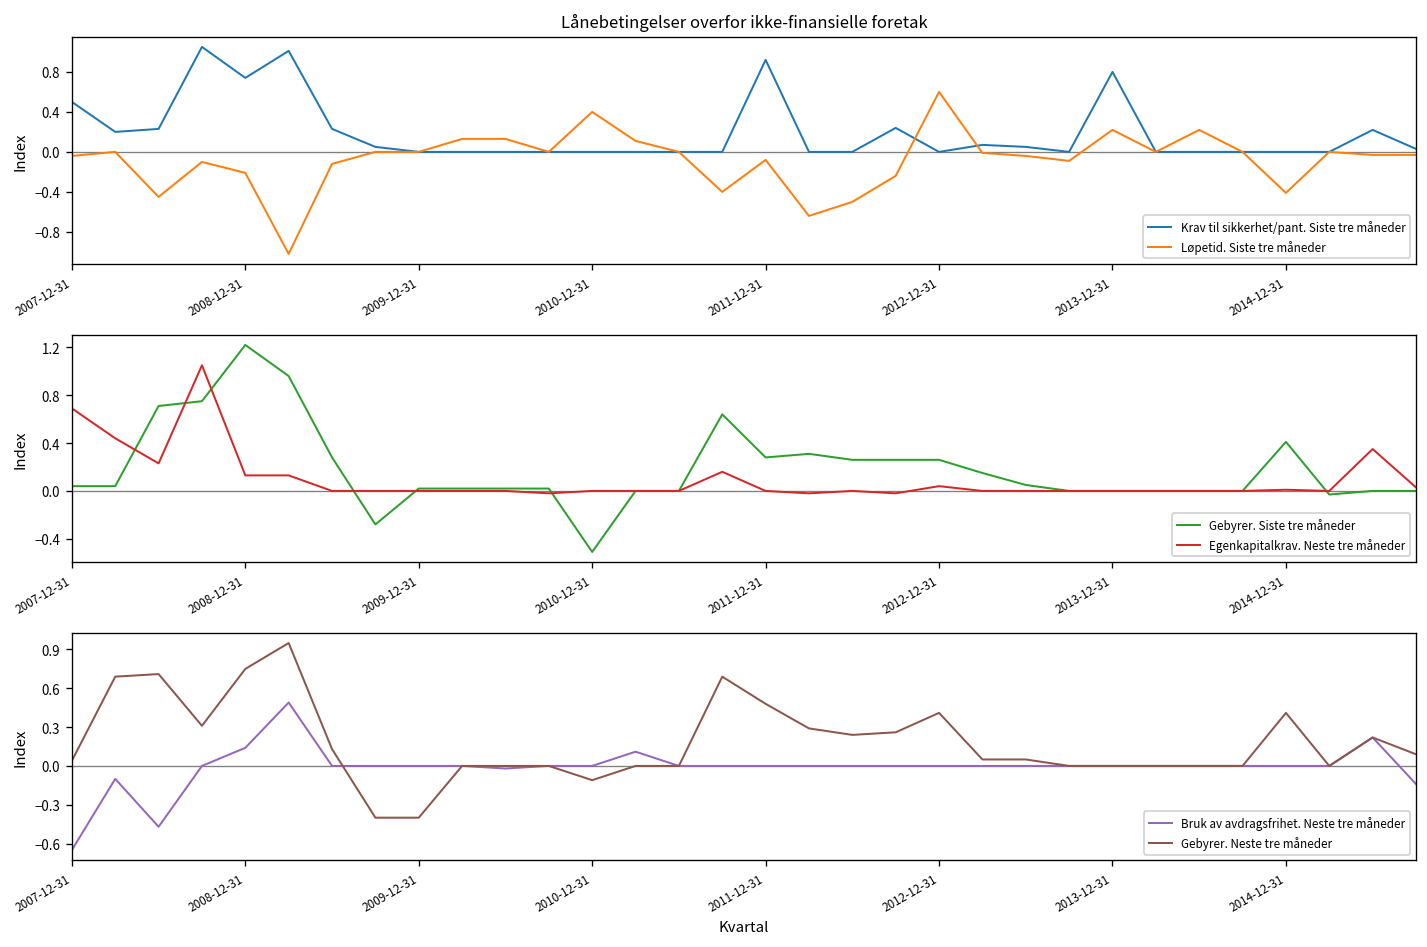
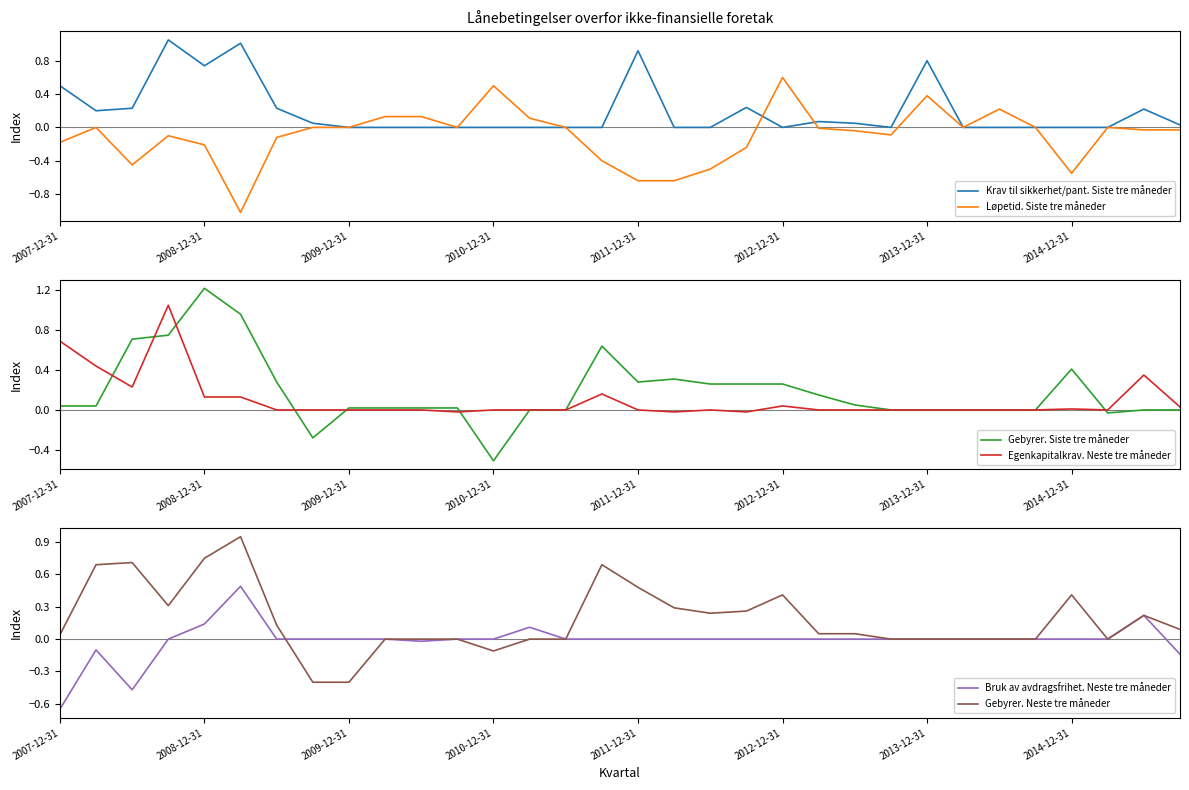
  {
    "Lånebetingelser overfor ikke-finansielle foretak": {
      "Krav til sikkerhet/pant. Siste tre måneder": {
        "2007-12-31": 0.5,
        "2008-12-31": 0.7,
        "2010-12-31": 0.0,
        "2011-12-31": 0.9,
        "2012-12-31": 0.0,
        "2013-12-31": 0.8,
        "2014-12-31": 0.0
      },
      "Løpetid. Siste tre måneder": {
-       "2007-12-31": 0.0,
+       "2007-12-31": -0.2,
        "2008-12-31": -0.2,
-       "2010-12-31": 0.4,
-       "2011-12-31": -0.1,
+       "2010-12-31": 0.5,
+       "2011-12-31": -0.6,
        "2012-12-31": 0.6,
-       "2013-12-31": 0.2,
-       "2014-12-31": -0.4
+       "2013-12-31": 0.4,
+       "2014-12-31": -0.6
      }
    }
  }
